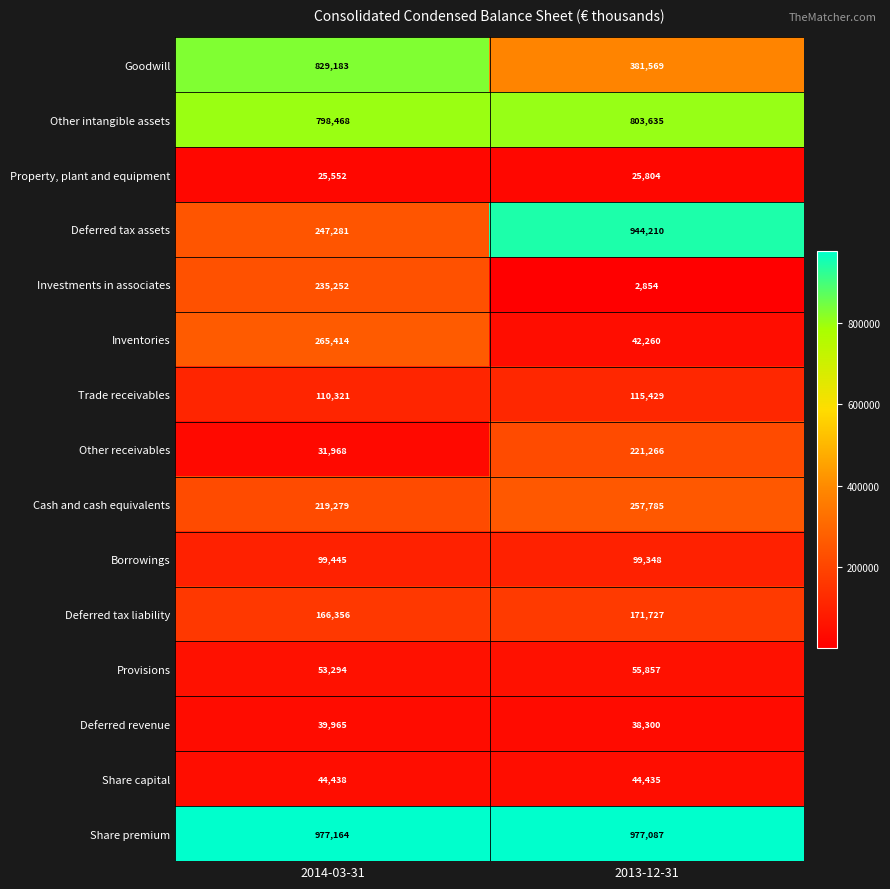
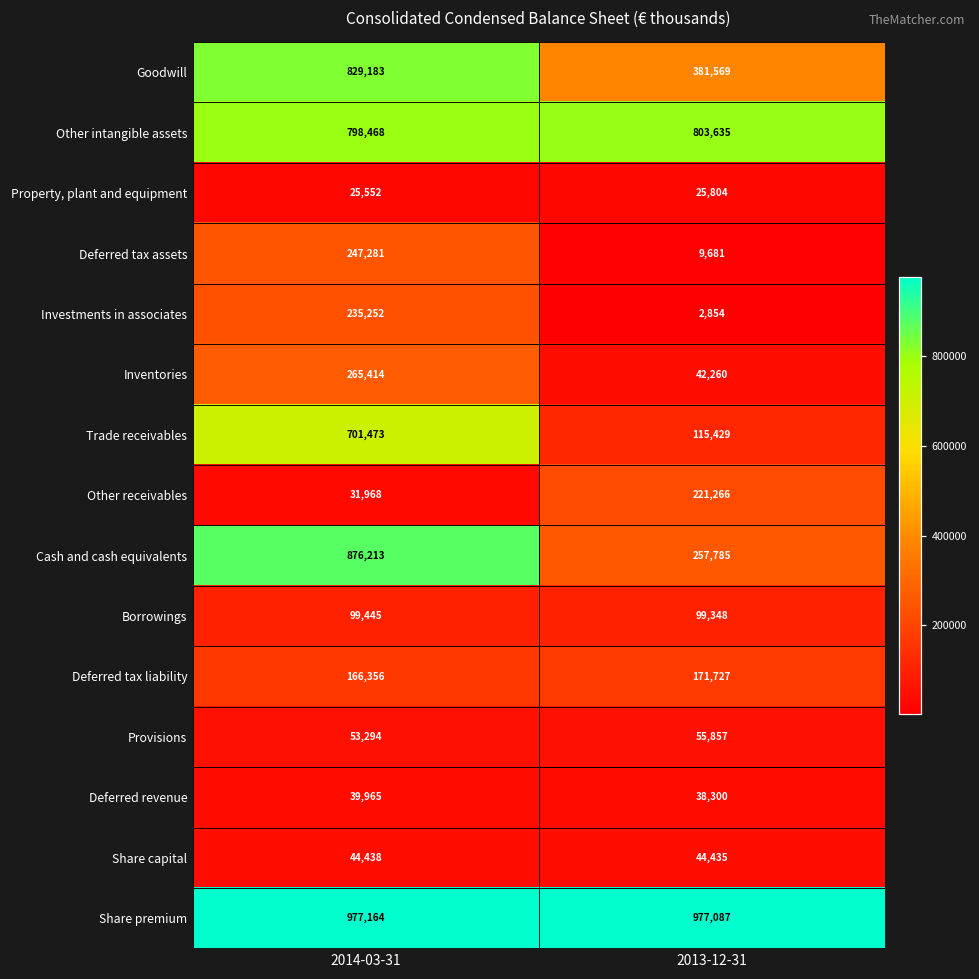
  {
    "Goodwill": {
      "2014-03-31": "829,183",
      "2013-12-31": "381,569"
    },
    "Other intangible assets": {
      "2014-03-31": "798,468",
      "2013-12-31": "803,635"
    },
    "Property, plant and equipment": {
      "2014-03-31": "25,552",
      "2013-12-31": "25,804"
    },
    "Deferred tax assets": {
      "2014-03-31": "247,281",
-     "2013-12-31": "944,210"
+     "2013-12-31": "9,681"
    },
    "Investments in associates": {
      "2014-03-31": "235,252",
      "2013-12-31": "2,854"
    },
    "Inventories": {
      "2014-03-31": "265,414",
      "2013-12-31": "42,260"
    },
    "Trade receivables": {
-     "2014-03-31": "110,321",
+     "2014-03-31": "701,473",
      "2013-12-31": "115,429"
    },
    "Other receivables": {
      "2014-03-31": "31,968",
      "2013-12-31": "221,266"
    },
    "Cash and cash equivalents": {
-     "2014-03-31": "219,279",
+     "2014-03-31": "876,213",
      "2013-12-31": "257,785"
    },
    "Borrowings": {
      "2014-03-31": "99,445",
      "2013-12-31": "99,348"
    },
    "Deferred tax liability": {
      "2014-03-31": "166,356",
      "2013-12-31": "171,727"
    },
    "Provisions": {
      "2014-03-31": "53,294",
      "2013-12-31": "55,857"
    },
    "Deferred revenue": {
      "2014-03-31": "39,965",
      "2013-12-31": "38,300"
    },
    "Share capital": {
      "2014-03-31": "44,438",
      "2013-12-31": "44,435"
    },
    "Share premium": {
      "2014-03-31": "977,164",
      "2013-12-31": "977,087"
    }
  }
